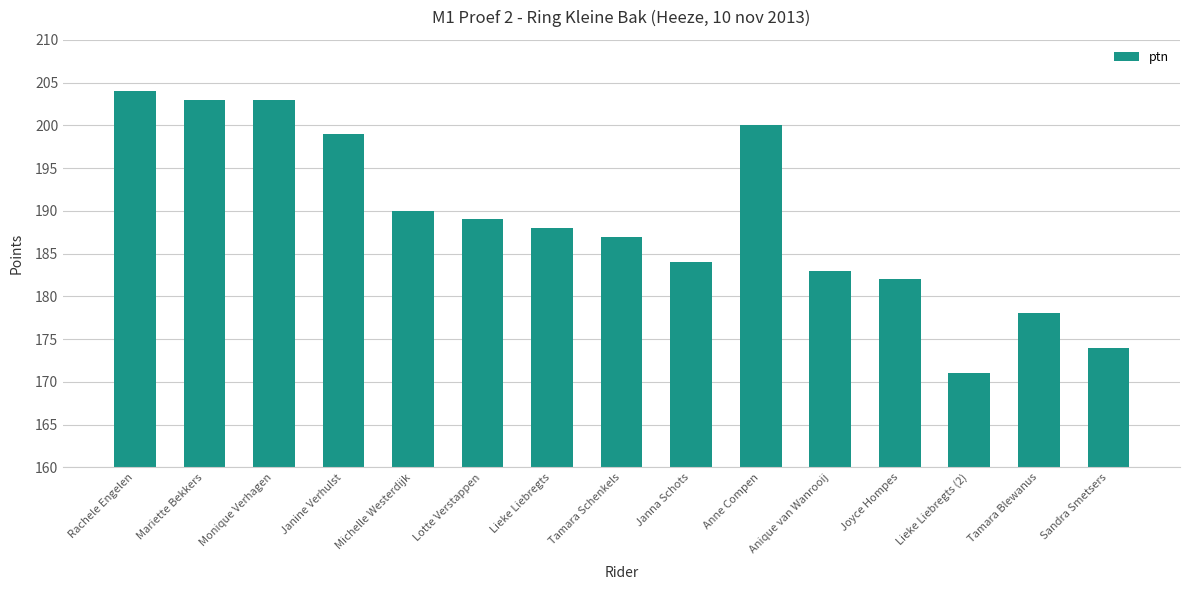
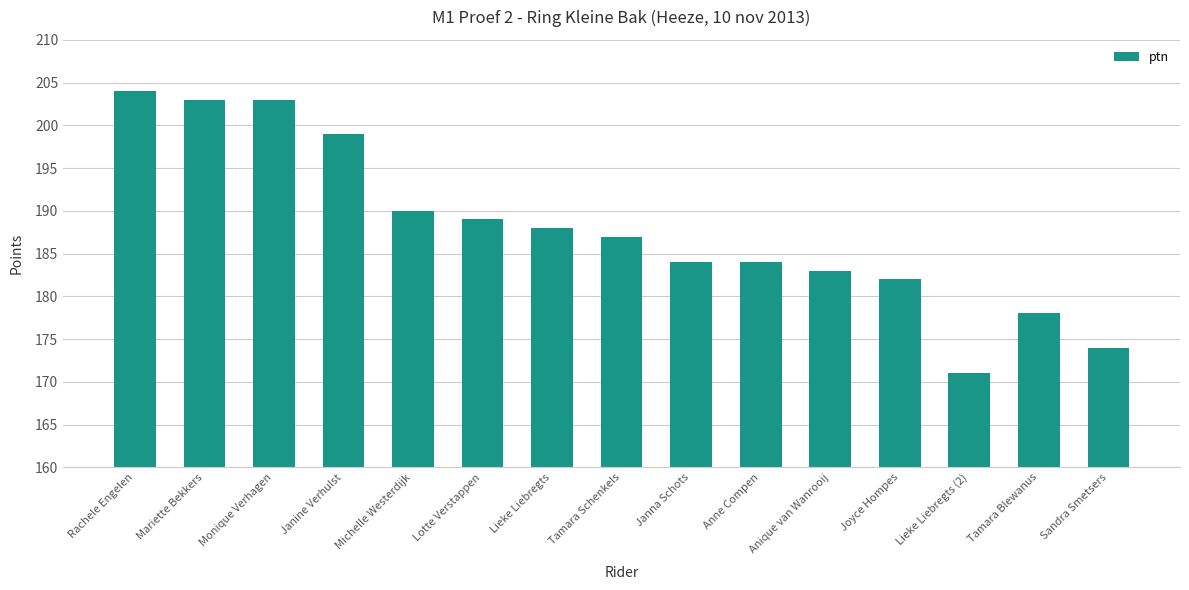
  {
    "Rachele Engelen": 204,
    "Mariette Bekkers": 203,
    "Monique Verhagen": 203,
    "Janine Verhulst": 199,
    "Michelle Westerdijk": 190,
    "Lotte Verstappen": 189,
    "Lieke Liebregts": 188,
    "Tamara Schenkels": 187,
    "Janna Schots": 184,
-   "Anne Compen": 200,
+   "Anne Compen": 184,
    "Anique van Wanrooij": 183,
    "Joyce Hompes": 182,
    "Lieke Liebregts (2)": 171,
    "Tamara Blewanus": 178,
    "Sandra Smetsers": 174
  }
